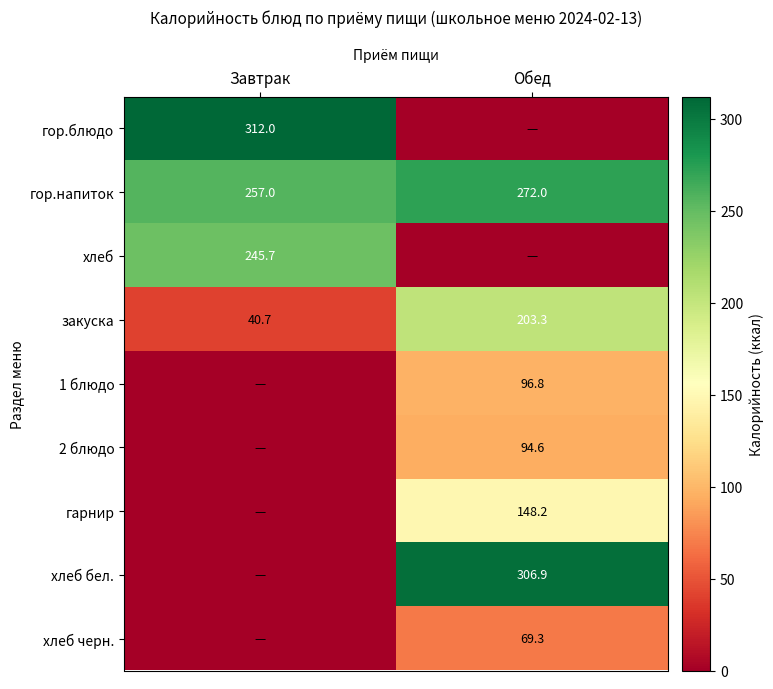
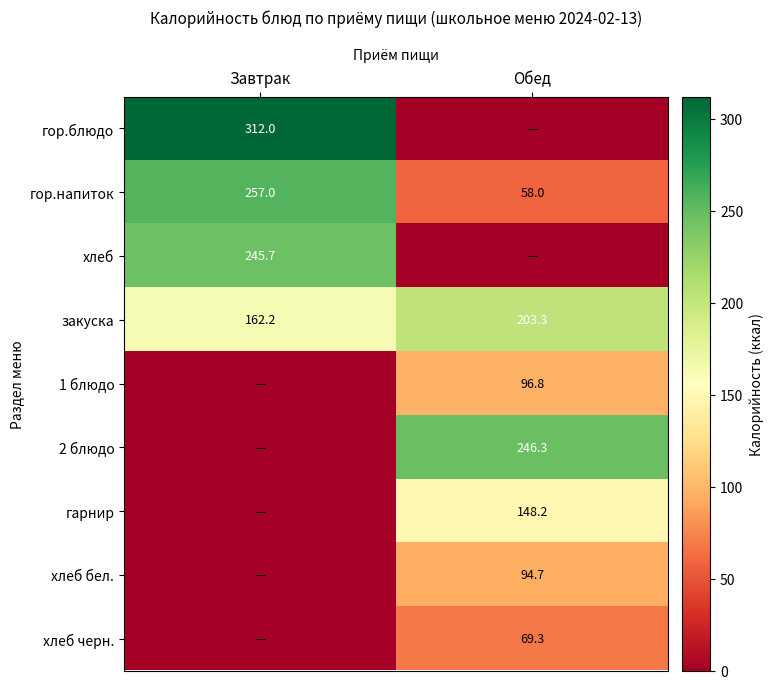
  {
    "гор.блюдо": {
      "Завтрак": 312.0
    },
    "гор.напиток": {
      "Завтрак": 257.0,
-     "Обед": 272.0
+     "Обед": 58.0
    },
    "хлеб": {
      "Завтрак": 245.7
    },
    "закуска": {
-     "Завтрак": 40.7,
+     "Завтрак": 162.2,
      "Обед": 203.3
    },
    "1 блюдо": {
      "Обед": 96.8
    },
    "2 блюдо": {
-     "Обед": 94.6
+     "Обед": 246.3
    },
    "гарнир": {
      "Обед": 148.2
    },
    "хлеб бел.": {
-     "Обед": 306.9
+     "Обед": 94.7
    },
    "хлеб черн.": {
      "Обед": 69.3
    }
  }
